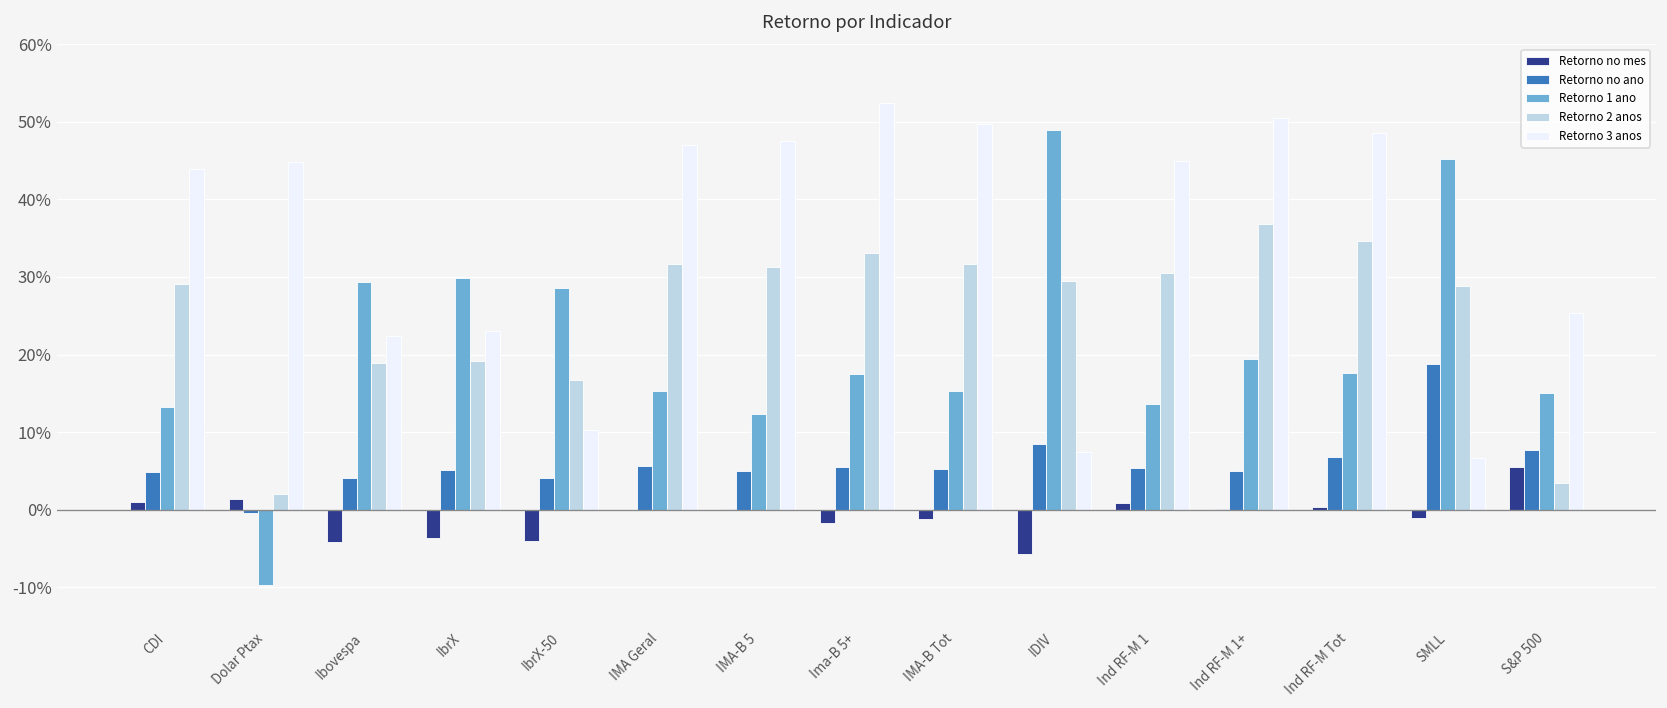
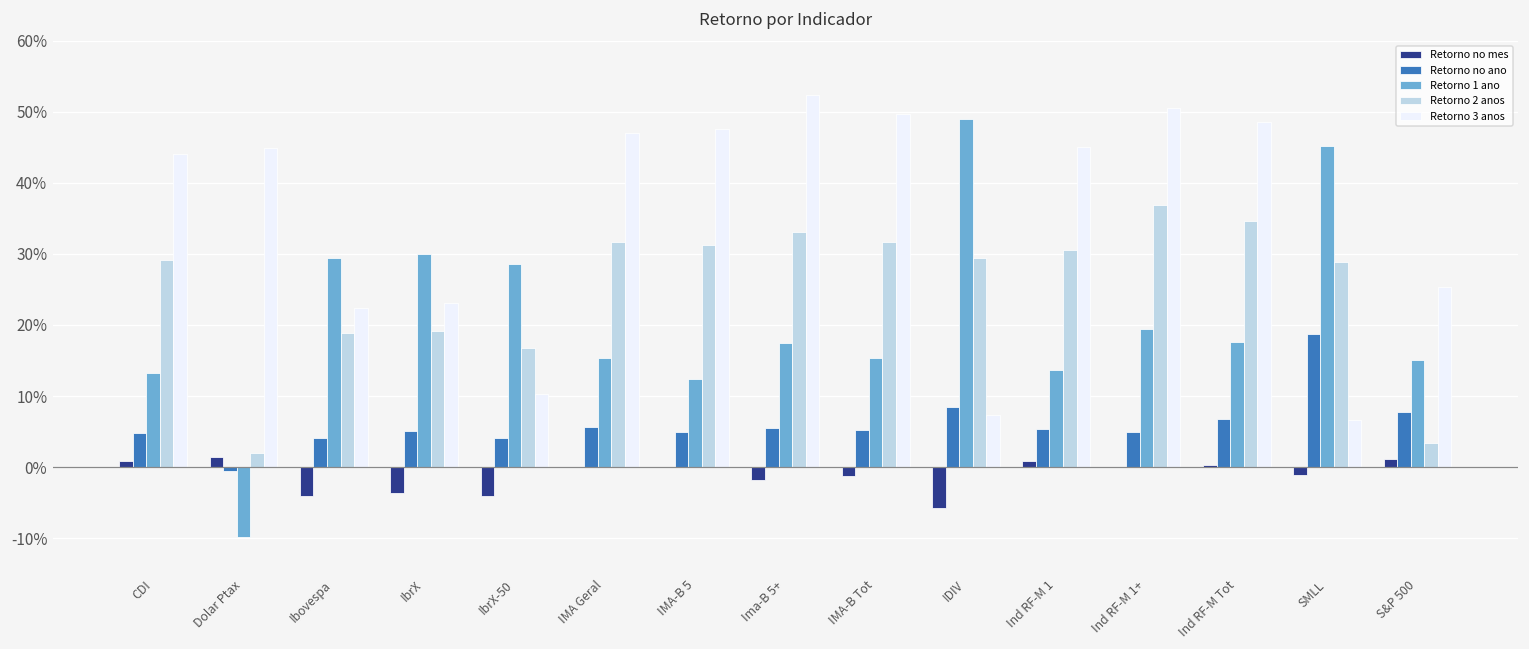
  {
    "Retorno no mes": {
      "CDI": "1%",
      "Dolar Ptax": "1%",
      "Ibovespa": "-4%",
      "IbrX": "-4%",
      "IbrX-50": "-4%",
      "Ima-B 5+": "-2%",
      "IMA-B Tot": "-1%",
      "IDIV": "-6%",
      "Ind RF-M 1": "1%",
      "SMLL": "-1%",
-     "S&P 500": "5%"
+     "S&P 500": "1%"
    },
    "Retorno no ano": {
      "CDI": "5%",
      "Dolar Ptax": "0%",
      "Ibovespa": "4%",
      "IbrX": "5%",
      "IbrX-50": "4%",
      "IMA Geral": "6%",
      "IMA-B 5": "5%",
      "Ima-B 5+": "6%",
      "IMA-B Tot": "5%",
      "IDIV": "9%",
      "Ind RF-M 1": "5%",
      "Ind RF-M 1+": "5%",
      "Ind RF-M Tot": "7%",
      "SMLL": "19%",
      "S&P 500": "8%"
    },
    "Retorno 1 ano": {
      "CDI": "13%",
      "Dolar Ptax": "-10%",
      "Ibovespa": "29%",
      "IbrX": "30%",
      "IbrX-50": "29%",
      "IMA Geral": "15%",
      "IMA-B 5": "12%",
      "Ima-B 5+": "17%",
      "IMA-B Tot": "15%",
      "IDIV": "49%",
      "Ind RF-M 1": "14%",
      "Ind RF-M 1+": "19%",
      "Ind RF-M Tot": "18%",
      "SMLL": "45%",
      "S&P 500": "15%"
    },
    "Retorno 2 anos": {
      "CDI": "29%",
      "Dolar Ptax": "2%",
      "Ibovespa": "19%",
      "IbrX": "19%",
      "IbrX-50": "17%",
      "IMA Geral": "32%",
      "IMA-B 5": "31%",
      "Ima-B 5+": "33%",
      "IMA-B Tot": "32%",
      "IDIV": "29%",
      "Ind RF-M 1": "31%",
      "Ind RF-M 1+": "37%",
      "Ind RF-M Tot": "35%",
      "SMLL": "29%",
      "S&P 500": "3%"
    },
    "Retorno 3 anos": {
      "CDI": "44%",
      "Dolar Ptax": "45%",
      "Ibovespa": "22%",
      "IbrX": "23%",
      "IbrX-50": "10%",
      "IMA Geral": "47%",
      "IMA-B 5": "48%",
      "Ima-B 5+": "52%",
      "IMA-B Tot": "50%",
      "IDIV": "7%",
      "Ind RF-M 1": "45%",
      "Ind RF-M 1+": "51%",
      "Ind RF-M Tot": "49%",
      "SMLL": "7%",
      "S&P 500": "25%"
    }
  }
